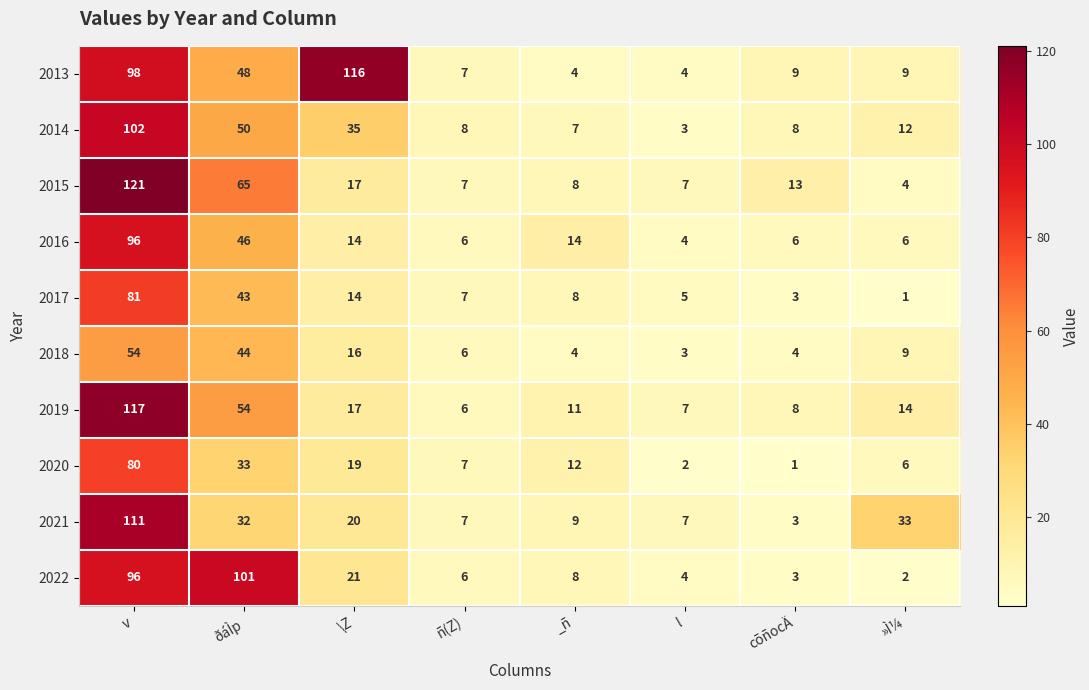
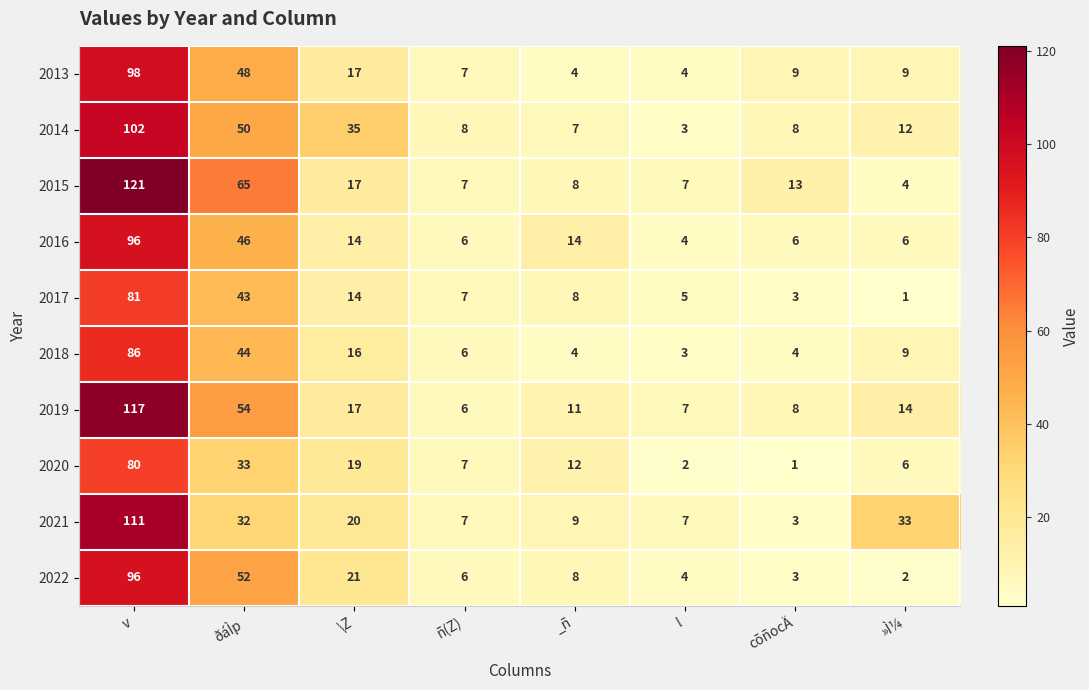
  {
    "2013": {
      "v": 98,
      "ðáÌp": 48,
-     "\\Z": 116,
+     "\\Z": 17,
      "ñ(Z)": 7,
      "_ñ": 4,
      "l": 4,
      "cõñocÄ": 9,
      "»Ì¼": 9
    },
    "2014": {
      "v": 102,
      "ðáÌp": 50,
      "\\Z": 35,
      "ñ(Z)": 8,
      "_ñ": 7,
      "l": 3,
      "cõñocÄ": 8,
      "»Ì¼": 12
    },
    "2015": {
      "v": 121,
      "ðáÌp": 65,
      "\\Z": 17,
      "ñ(Z)": 7,
      "_ñ": 8,
      "l": 7,
      "cõñocÄ": 13,
      "»Ì¼": 4
    },
    "2016": {
      "v": 96,
      "ðáÌp": 46,
      "\\Z": 14,
      "ñ(Z)": 6,
      "_ñ": 14,
      "l": 4,
      "cõñocÄ": 6,
      "»Ì¼": 6
    },
    "2017": {
      "v": 81,
      "ðáÌp": 43,
      "\\Z": 14,
      "ñ(Z)": 7,
      "_ñ": 8,
      "l": 5,
      "cõñocÄ": 3,
      "»Ì¼": 1
    },
    "2018": {
-     "v": 54,
+     "v": 86,
      "ðáÌp": 44,
      "\\Z": 16,
      "ñ(Z)": 6,
      "_ñ": 4,
      "l": 3,
      "cõñocÄ": 4,
      "»Ì¼": 9
    },
    "2019": {
      "v": 117,
      "ðáÌp": 54,
      "\\Z": 17,
      "ñ(Z)": 6,
      "_ñ": 11,
      "l": 7,
      "cõñocÄ": 8,
      "»Ì¼": 14
    },
    "2020": {
      "v": 80,
      "ðáÌp": 33,
      "\\Z": 19,
      "ñ(Z)": 7,
      "_ñ": 12,
      "l": 2,
      "cõñocÄ": 1,
      "»Ì¼": 6
    },
    "2021": {
      "v": 111,
      "ðáÌp": 32,
      "\\Z": 20,
      "ñ(Z)": 7,
      "_ñ": 9,
      "l": 7,
      "cõñocÄ": 3,
      "»Ì¼": 33
    },
    "2022": {
      "v": 96,
-     "ðáÌp": 101,
+     "ðáÌp": 52,
      "\\Z": 21,
      "ñ(Z)": 6,
      "_ñ": 8,
      "l": 4,
      "cõñocÄ": 3,
      "»Ì¼": 2
    }
  }
